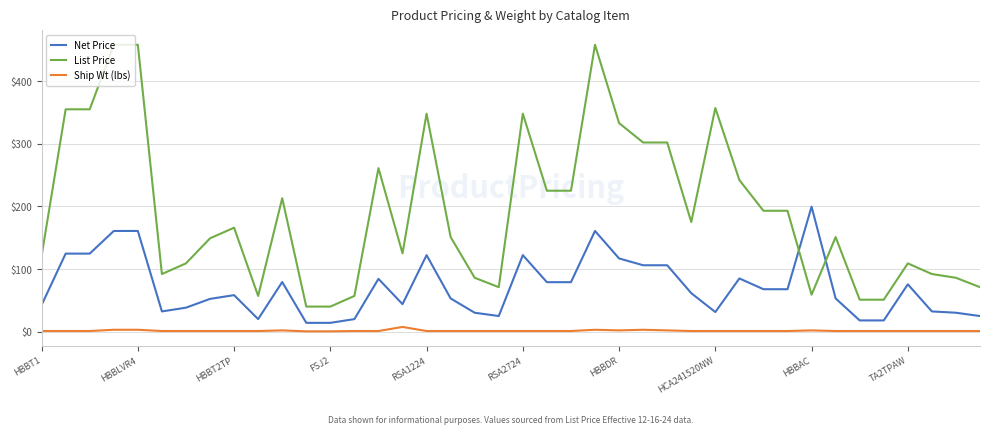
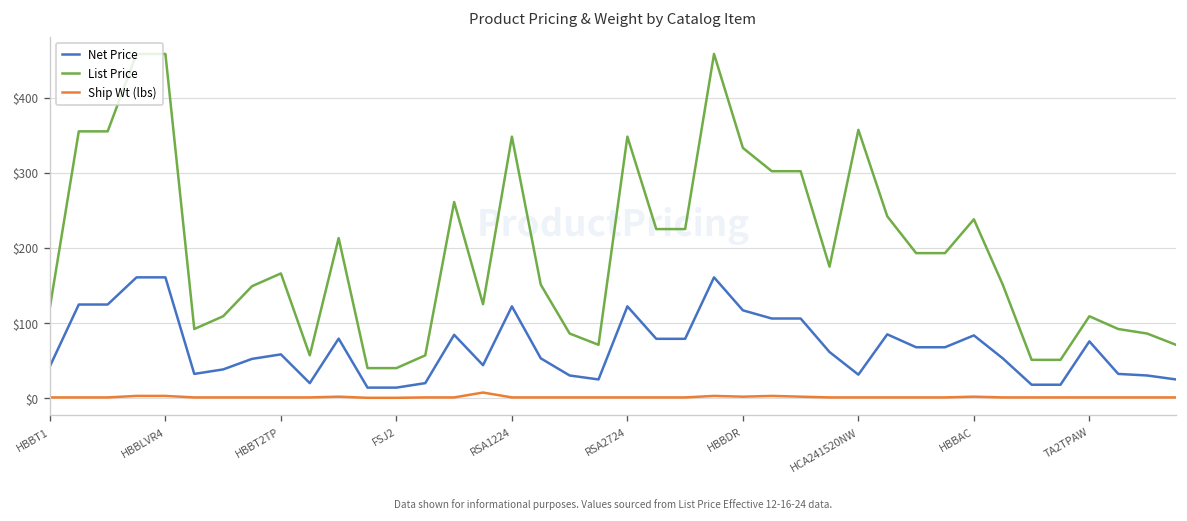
  {
    "Net Price": {
      "HBBT1": "$40",
      "HBBLVR4": "$160",
      "HBBT2TP": "$60",
      "FSJ2": "$10",
      "RSA1224": "$120",
      "RSA2724": "$120",
      "HBBDR": "$120",
      "HCA241520NW": "$30",
-     "HBBAC": "$200",
+     "HBBAC": "$80",
      "TA2TPAW": "$80"
    },
    "List Price": {
      "HBBT1": "$120",
      "HBBLVR4": "$460",
      "HBBT2TP": "$170",
      "FSJ2": "$40",
      "RSA1224": "$350",
      "RSA2724": "$350",
      "HBBDR": "$330",
      "HCA241520NW": "$360",
-     "HBBAC": "$60",
+     "HBBAC": "$240",
      "TA2TPAW": "$110"
    },
    "Ship Wt (lbs)": {
      "HBBT1": "$0",
      "HBBLVR4": "$0",
      "HBBT2TP": "$0",
      "FSJ2": "$0",
      "RSA1224": "$0",
      "RSA2724": "$0",
      "HBBDR": "$0",
      "HCA241520NW": "$0",
      "HBBAC": "$0",
      "TA2TPAW": "$0"
    }
  }
